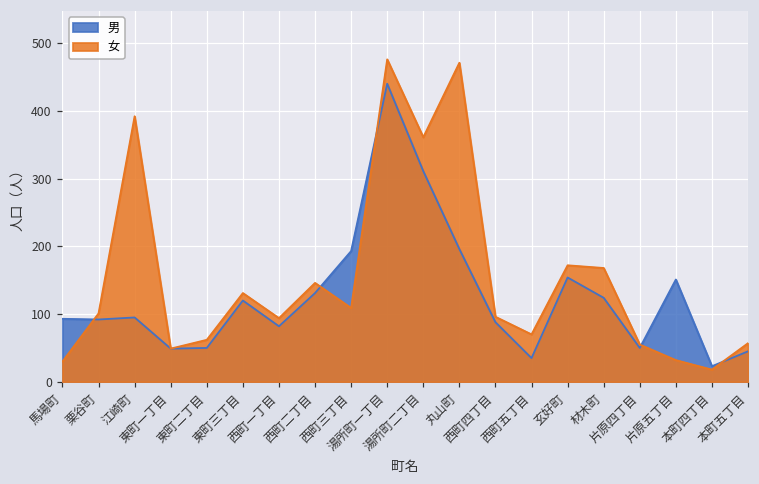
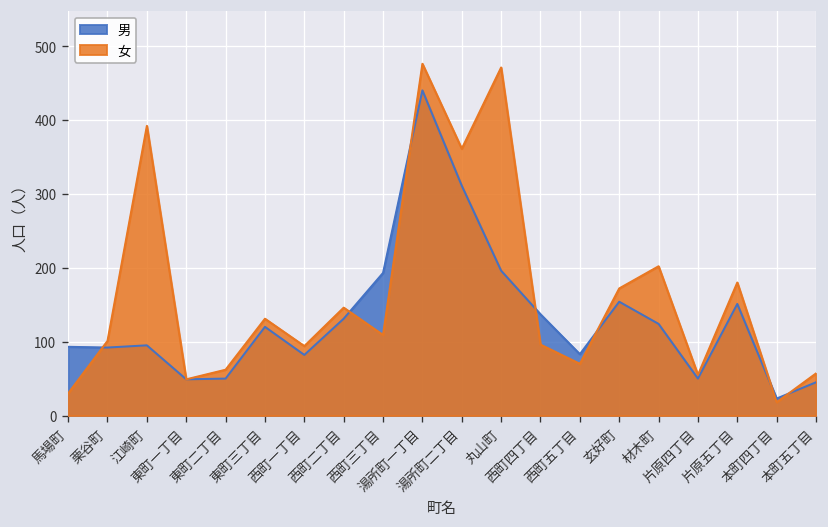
  {
    "男": {
      "馬場町": 90,
      "栗谷町": 90,
      "江崎町": 100,
      "東町二丁目": 50,
      "東町三丁目": 120,
      "西町一丁目": 80,
      "西町二丁目": 130,
      "西町三丁目": 190,
      "湯所町一丁目": 440,
      "湯所町二丁目": 310,
      "丸山町": 200,
-     "西町四丁目": 90,
-     "西町五丁目": 40,
+     "西町四丁目": 140,
+     "西町五丁目": 80,
      "玄好町": 150,
      "材木町": 120,
      "片原四丁目": 50,
      "片原五丁目": 150,
      "本町四丁目": 20,
      "本町五丁目": 50
    },
    "女": {
      "馬場町": 30,
      "栗谷町": 100,
      "江崎町": 390,
      "東町二丁目": 60,
      "東町三丁目": 130,
      "西町一丁目": 90,
      "西町二丁目": 150,
      "西町三丁目": 110,
      "湯所町一丁目": 480,
      "湯所町二丁目": 360,
      "丸山町": 470,
      "西町四丁目": 100,
      "西町五丁目": 70,
      "玄好町": 170,
-     "材木町": 170,
+     "材木町": 200,
      "片原四丁目": 60,
-     "片原五丁目": 30,
+     "片原五丁目": 180,
      "本町四丁目": 20,
      "本町五丁目": 60
    }
  }
